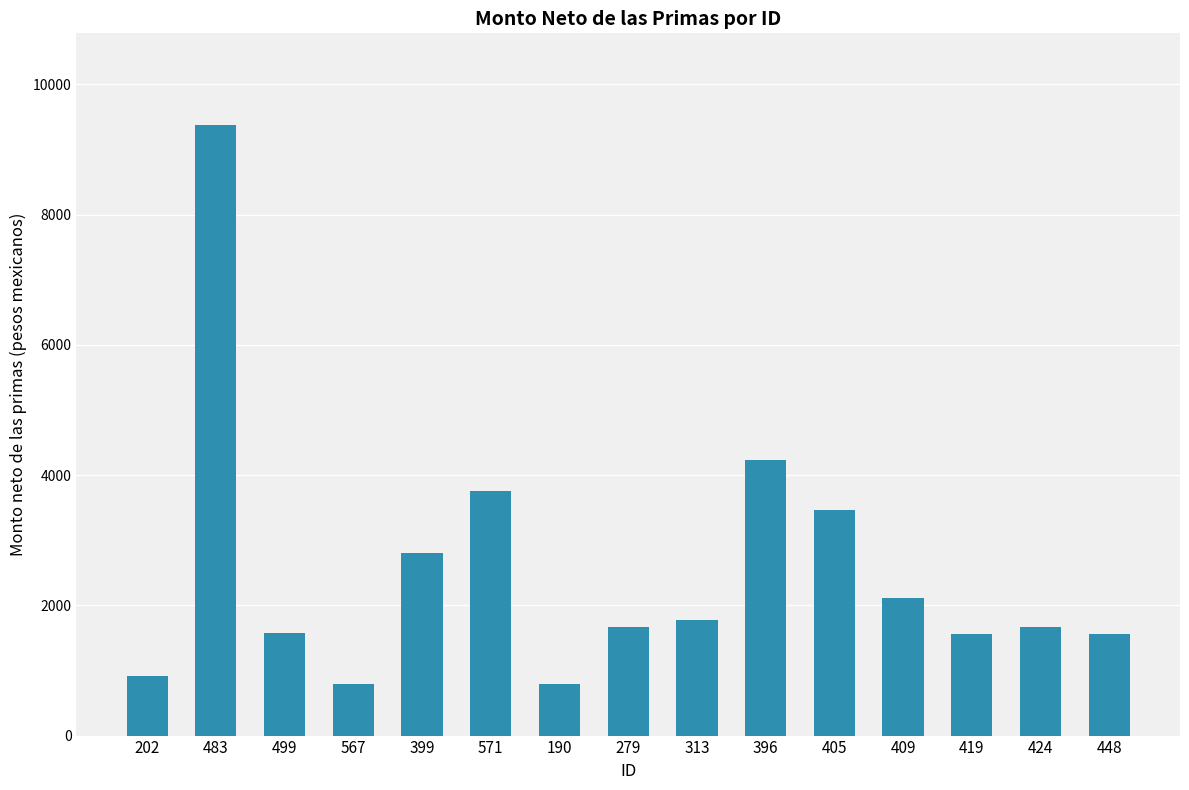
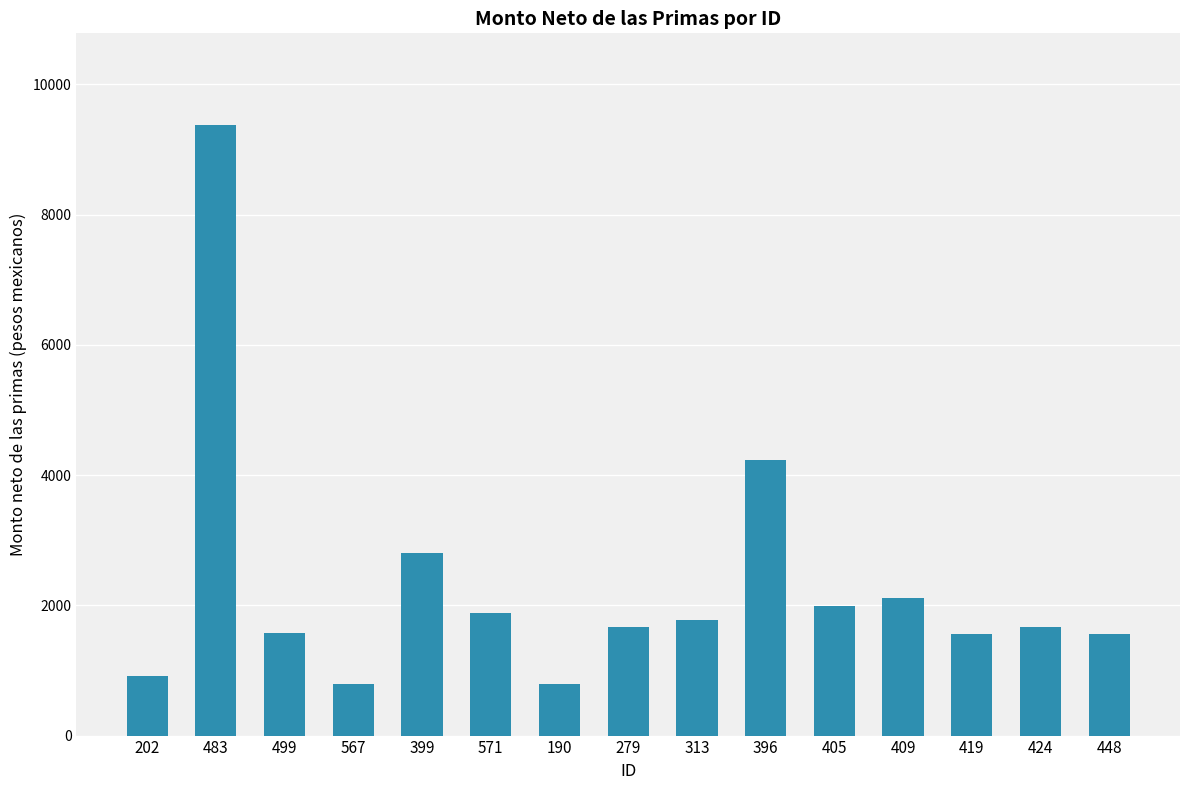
  {
    "202": 900,
    "483": 9400,
    "499": 1600,
    "567": 800,
    "399": 2800,
-   "571": 3800,
+   "571": 1900,
    "190": 800,
    "279": 1700,
    "313": 1800,
    "396": 4200,
-   "405": 3500,
+   "405": 2000,
    "409": 2100,
    "419": 1600,
    "424": 1700,
    "448": 1600
  }
